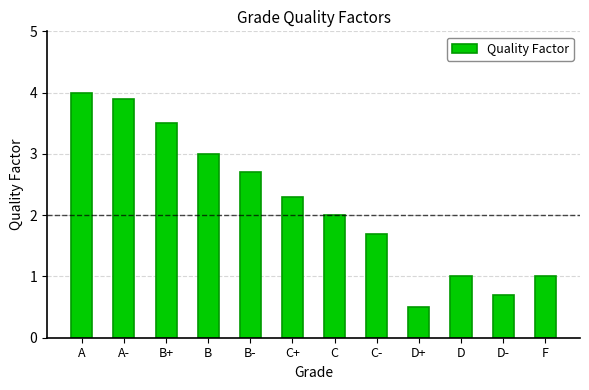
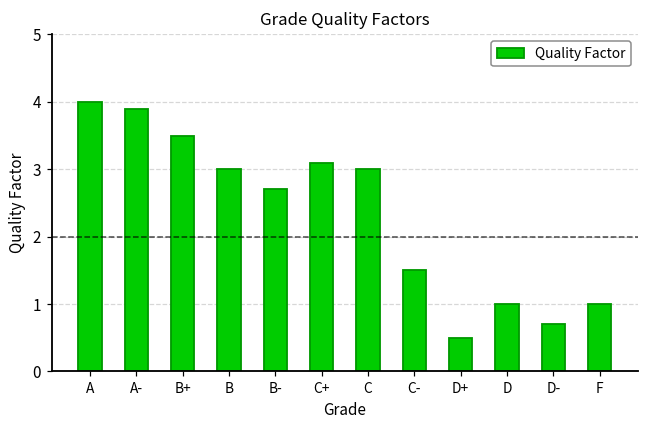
  {
    "A": 4.0,
    "A-": 3.9,
    "B+": 3.5,
    "B": 3.0,
    "B-": 2.7,
-   "C+": 2.3,
-   "C": 2,
-   "C-": 1.7,
+   "C+": 3.1,
+   "C": 3,
+   "C-": 1.5,
    "D+": 0.5,
    "D": 1.0,
    "D-": 0.7,
    "F": 1.0
  }
